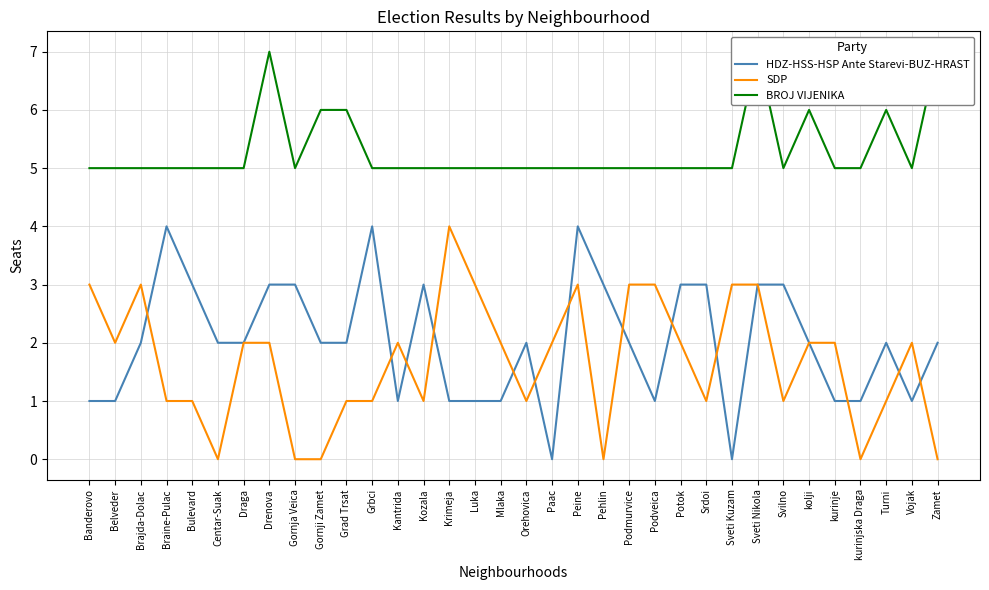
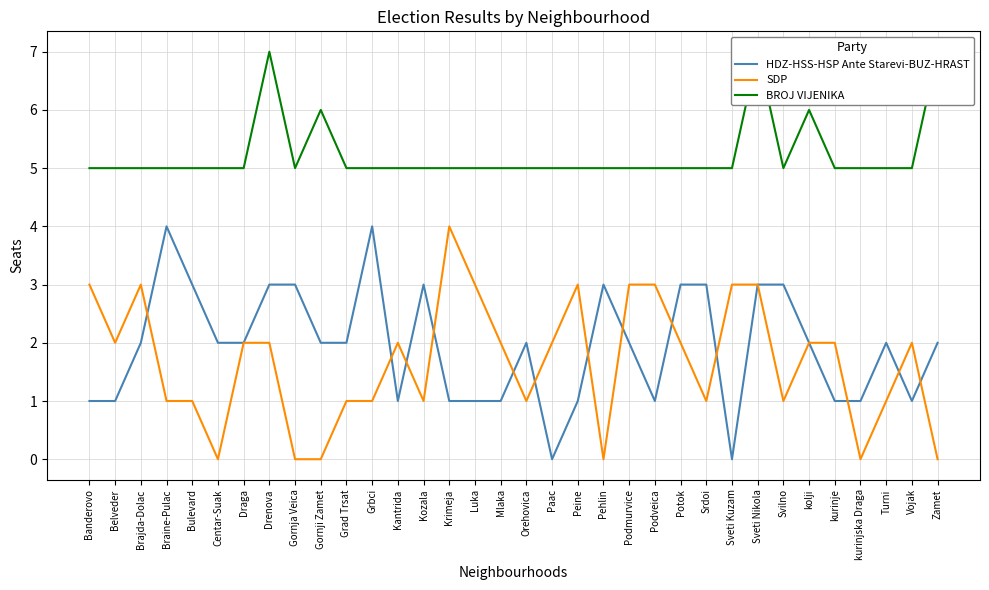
  {
    "HDZ-HSS-HSP Ante Starevi-BUZ-HRAST": {
      "Banderovo": 1,
      "Belveder": 1,
      "Brajda-Dolac": 2,
      "Braine-Pulac": 4,
      "Bulevard": 3,
      "Centar-Suak": 2,
      "Drenova": 3,
      "Gornja Veica": 3,
      "Gornji Zamet": 2,
      "Grad Trsat": 2,
      "Grbci": 4,
      "Kantrida": 1,
      "Kozala": 3,
      "Krimeja": 1,
      "Luka": 1,
      "Mlaka": 1,
      "Orehovica": 2,
      "Paac": 0,
-     "Peine": 4,
+     "Peine": 1,
      "Pehlin": 3,
      "Podmurvice": 2,
      "Podveica": 1,
      "Potok": 3,
      "Srdoi": 3,
      "Sveti Kuzam": 0,
      "Svilno": 3,
      "kurinje": 1,
      "kurinjska Draga": 1,
      "Turni": 2,
      "Vojak": 1,
      "Zamet": 2
    },
    "SDP": {
      "Banderovo": 3,
      "Belveder": 2,
      "Brajda-Dolac": 3,
      "Braine-Pulac": 1,
      "Bulevard": 1,
      "Centar-Suak": 0,
      "Drenova": 2,
      "Gornja Veica": 0,
      "Gornji Zamet": 0,
      "Grad Trsat": 1,
      "Grbci": 1,
      "Kantrida": 2,
      "Kozala": 1,
      "Krimeja": 4,
      "Luka": 3,
      "Mlaka": 2,
      "Orehovica": 1,
      "Paac": 2,
      "Peine": 3,
      "Pehlin": 0,
      "Podmurvice": 3,
      "Podveica": 3,
      "Potok": 2,
      "Srdoi": 1,
      "Sveti Kuzam": 3,
      "Svilno": 1,
      "kurinje": 2,
      "kurinjska Draga": 0,
      "Turni": 1,
      "Vojak": 2,
      "Zamet": 0
    },
    "BROJ VIJENIKA": {
      "Banderovo": 5,
      "Belveder": 5,
      "Brajda-Dolac": 5,
      "Braine-Pulac": 5,
      "Bulevard": 5,
      "Centar-Suak": 5,
      "Draga": 5,
      "Drenova": 7,
      "Gornja Veica": 5,
      "Gornji Zamet": 6,
-     "Grad Trsat": 6,
+     "Grad Trsat": 5,
      "Grbci": 5,
      "Kantrida": 5,
      "Kozala": 5,
      "Krimeja": 5,
      "Luka": 5,
      "Mlaka": 5,
      "Orehovica": 5,
      "Paac": 5,
      "Peine": 5,
      "Pehlin": 5,
      "Podmurvice": 5,
      "Podveica": 5,
      "Potok": 5,
      "Srdoi": 5,
      "Sveti Kuzam": 5,
      "Svilno": 5,
      "kolji": 6,
      "kurinje": 5,
      "kurinjska Draga": 5,
-     "Turni": 6,
+     "Turni": 5,
      "Vojak": 5
    }
  }
